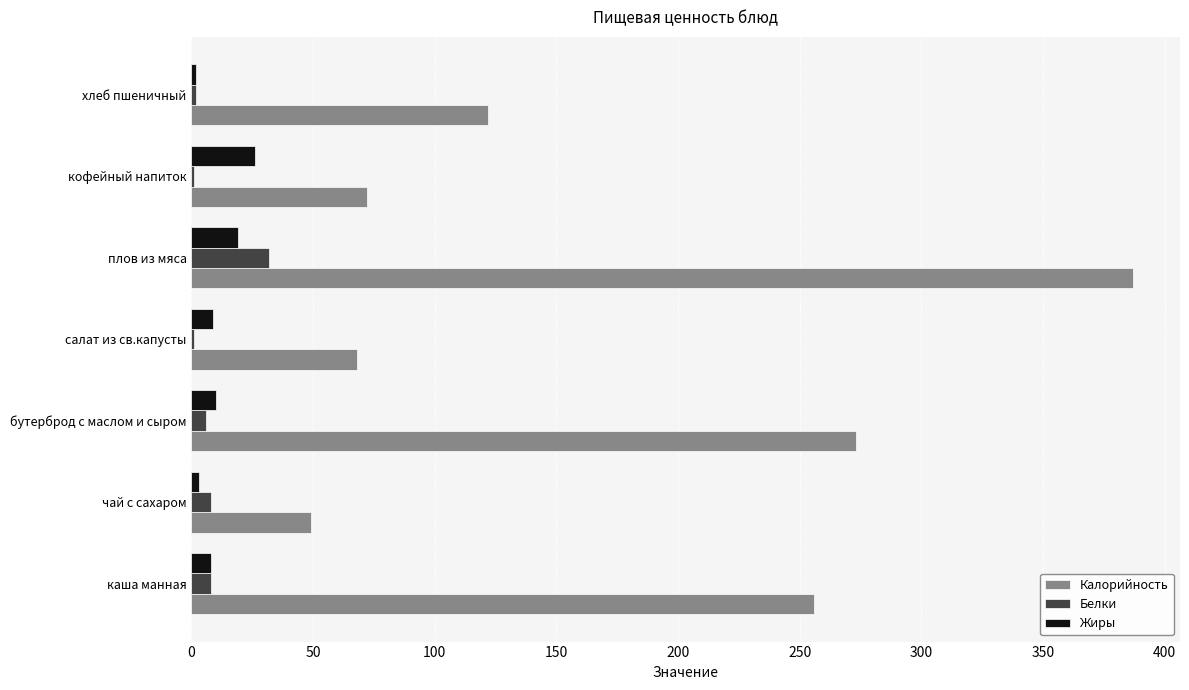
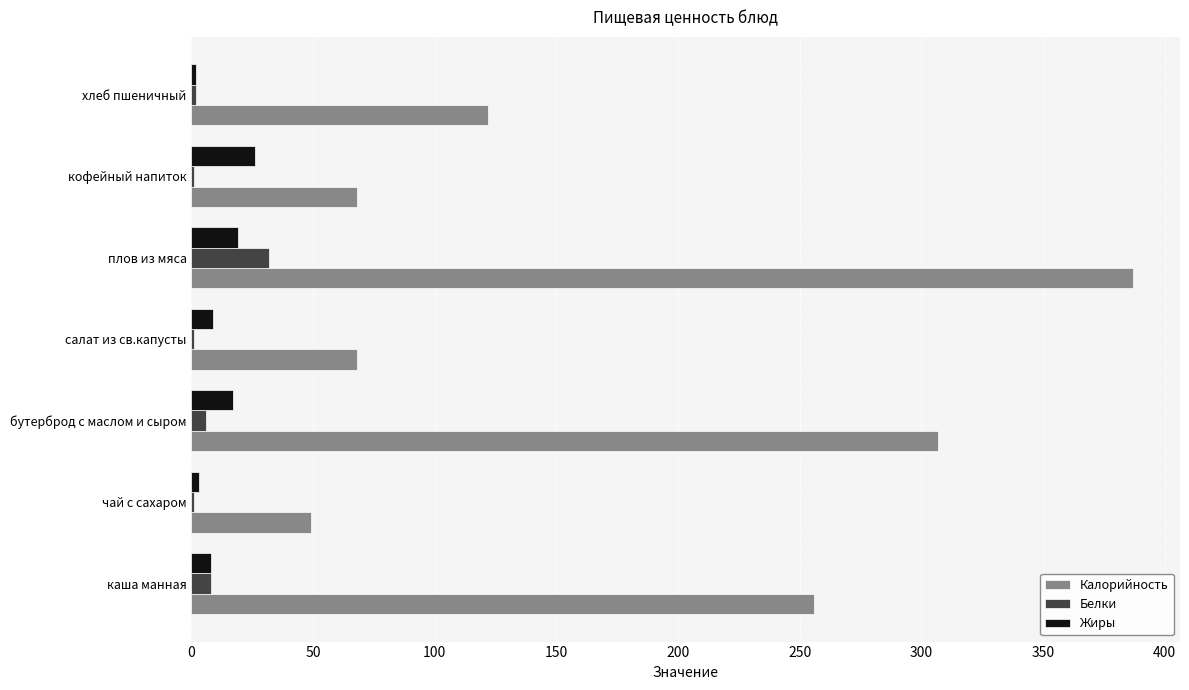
  {
    "Калорийность": {
      "хлеб пшеничный": 122,
-     "кофейный напиток": 72,
+     "кофейный напиток": 68,
      "плов из мяса": 387,
      "салат из св.капусты": 68,
-     "бутерброд с маслом и сыром": 273,
+     "бутерброд с маслом и сыром": 307,
      "чай с сахаром": 49,
      "каша манная": 256
    },
    "Белки": {
      "хлеб пшеничный": 2,
      "плов из мяса": 32,
      "бутерброд с маслом и сыром": 6,
-     "чай с сахаром": 8,
+     "чай с сахаром": 1,
      "каша манная": 8
    },
    "Жиры": {
      "хлеб пшеничный": 2,
      "кофейный напиток": 26,
      "плов из мяса": 19,
      "салат из св.капусты": 9,
-     "бутерброд с маслом и сыром": 10,
+     "бутерброд с маслом и сыром": 17,
      "чай с сахаром": 3,
      "каша манная": 8
    }
  }
